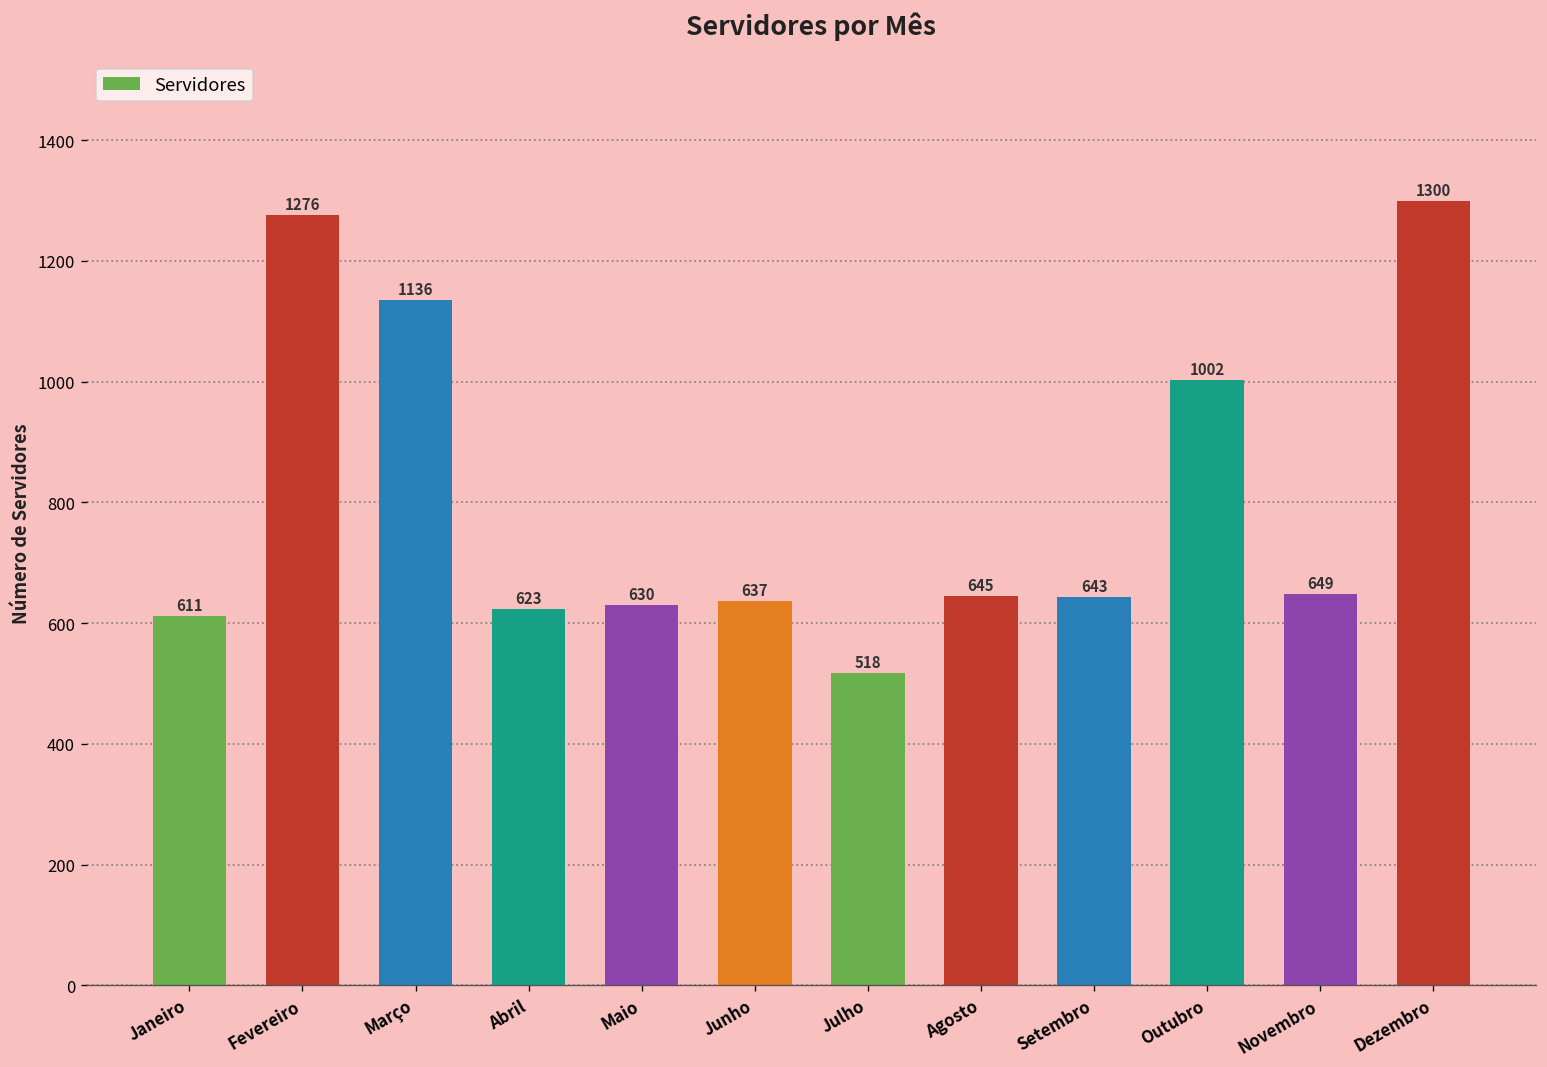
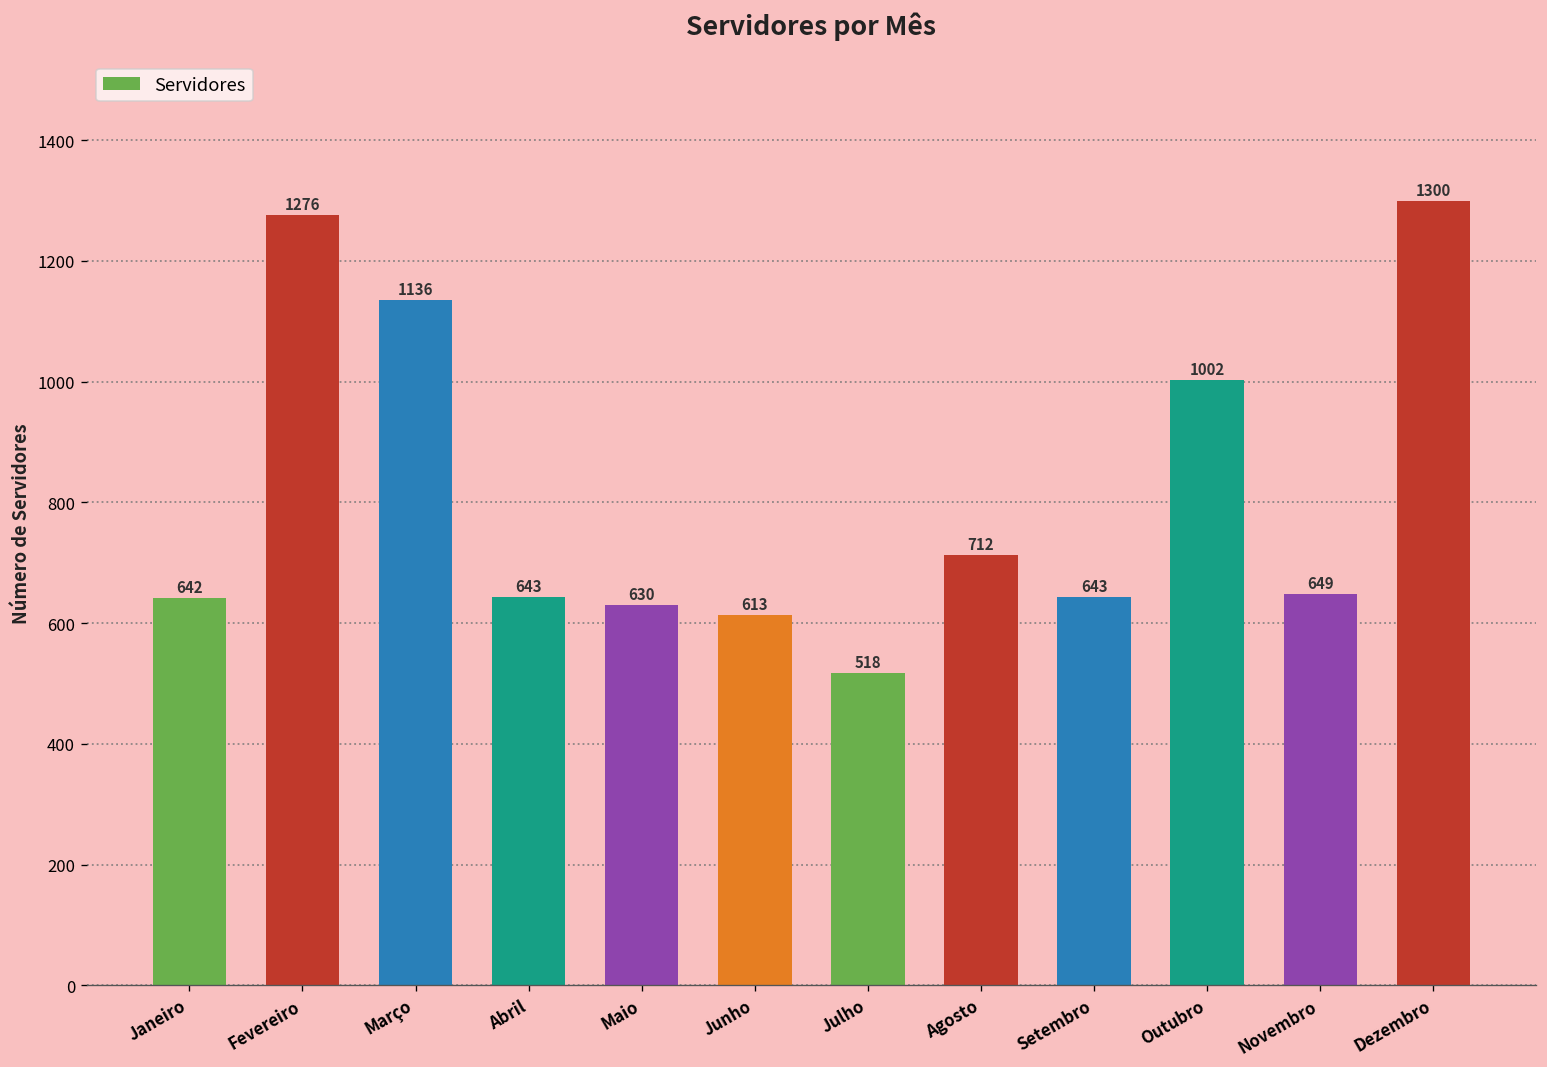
  {
-   "Janeiro": 611,
+   "Janeiro": 642,
    "Fevereiro": 1276,
    "Março": 1136,
-   "Abril": 623,
+   "Abril": 643,
    "Maio": 630,
-   "Junho": 637,
+   "Junho": 613,
    "Julho": 518,
-   "Agosto": 645,
+   "Agosto": 712,
    "Setembro": 643,
    "Outubro": 1002,
    "Novembro": 649,
    "Dezembro": 1300
  }
